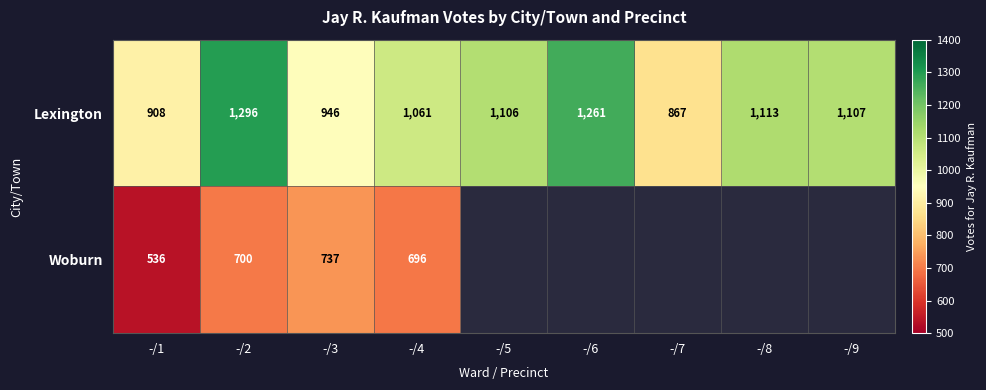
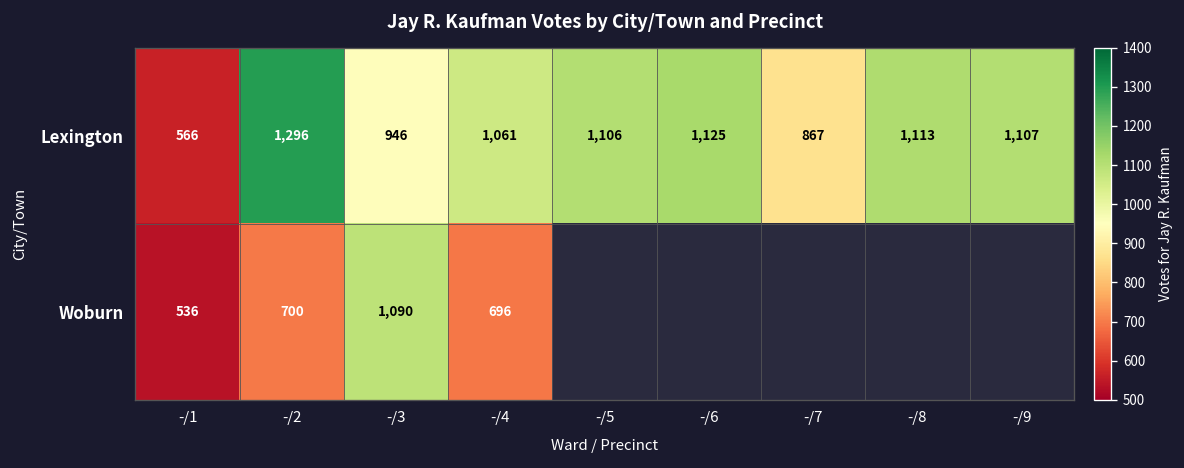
  {
    "Lexington": {
-     "-/1": "908",
+     "-/1": "566",
      "-/2": "1,296",
      "-/3": "946",
      "-/4": "1,061",
      "-/5": "1,106",
-     "-/6": "1,261",
+     "-/6": "1,125",
      "-/7": "867",
      "-/8": "1,113",
      "-/9": "1,107"
    },
    "Woburn": {
      "-/1": "536",
      "-/2": "700",
-     "-/3": "737",
+     "-/3": "1,090",
      "-/4": "696"
    }
  }
